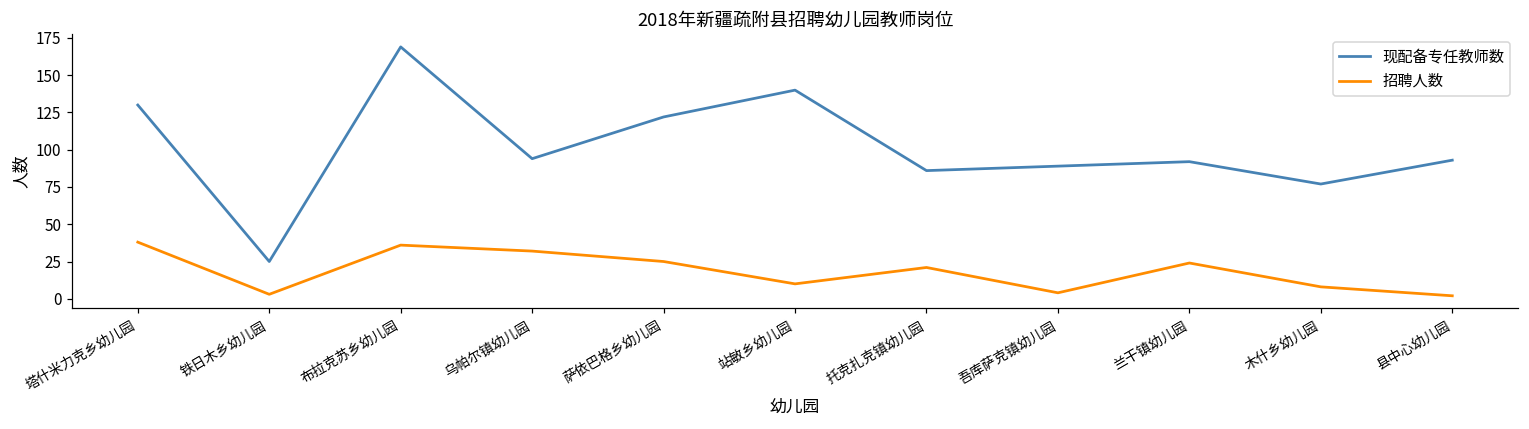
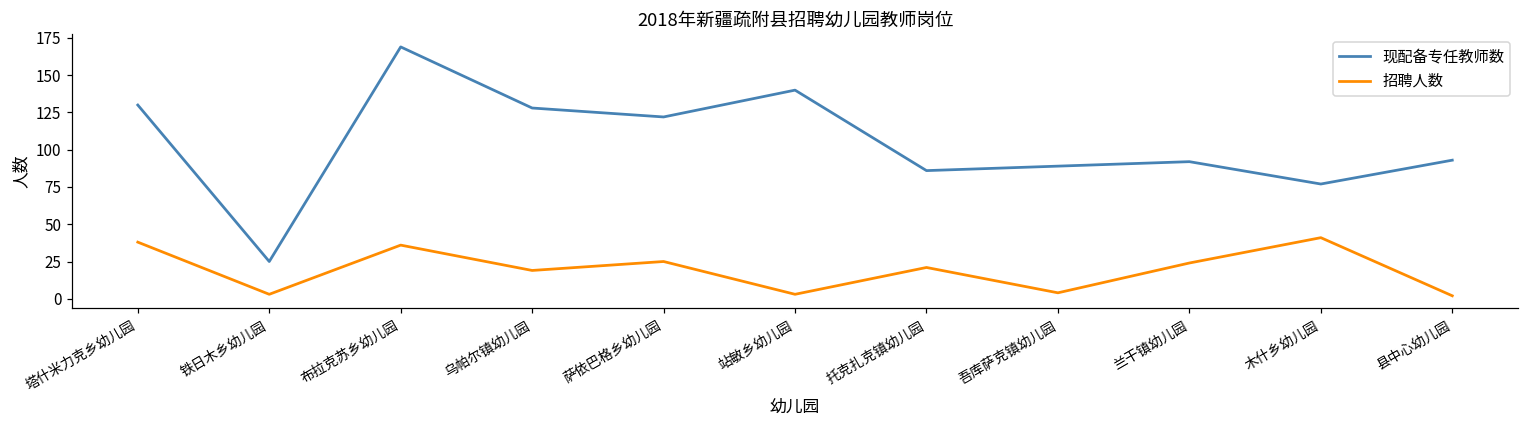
  {
    "现配备专任教师数": {
      "塔什米力克乡幼儿园": 130,
      "铁日木乡幼儿园": 25,
      "布拉克苏乡幼儿园": 169,
-     "乌帕尔镇幼儿园": 94,
+     "乌帕尔镇幼儿园": 128,
      "萨依巴格乡幼儿园": 122,
      "站敏乡幼儿园": 140,
      "托克扎克镇幼儿园": 86,
      "吾库萨克镇幼儿园": 89,
      "兰干镇幼儿园": 92,
      "木什乡幼儿园": 77,
      "县中心幼儿园": 93
    },
    "招聘人数": {
      "塔什米力克乡幼儿园": 38,
      "铁日木乡幼儿园": 3,
      "布拉克苏乡幼儿园": 36,
-     "乌帕尔镇幼儿园": 32,
+     "乌帕尔镇幼儿园": 19,
      "萨依巴格乡幼儿园": 25,
-     "站敏乡幼儿园": 10,
+     "站敏乡幼儿园": 3,
      "托克扎克镇幼儿园": 21,
      "吾库萨克镇幼儿园": 4,
      "兰干镇幼儿园": 24,
-     "木什乡幼儿园": 8,
+     "木什乡幼儿园": 41,
      "县中心幼儿园": 2
    }
  }
